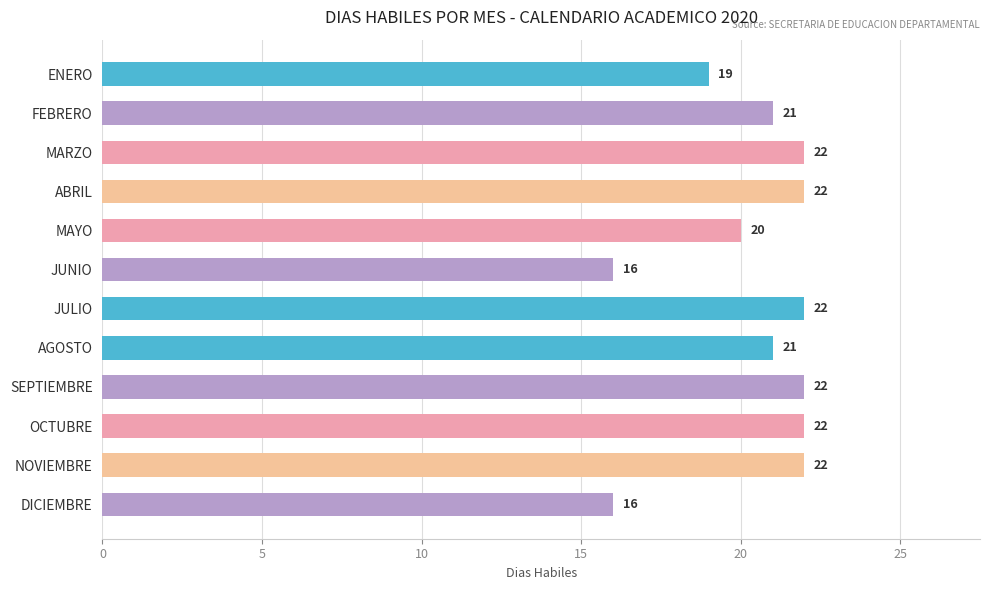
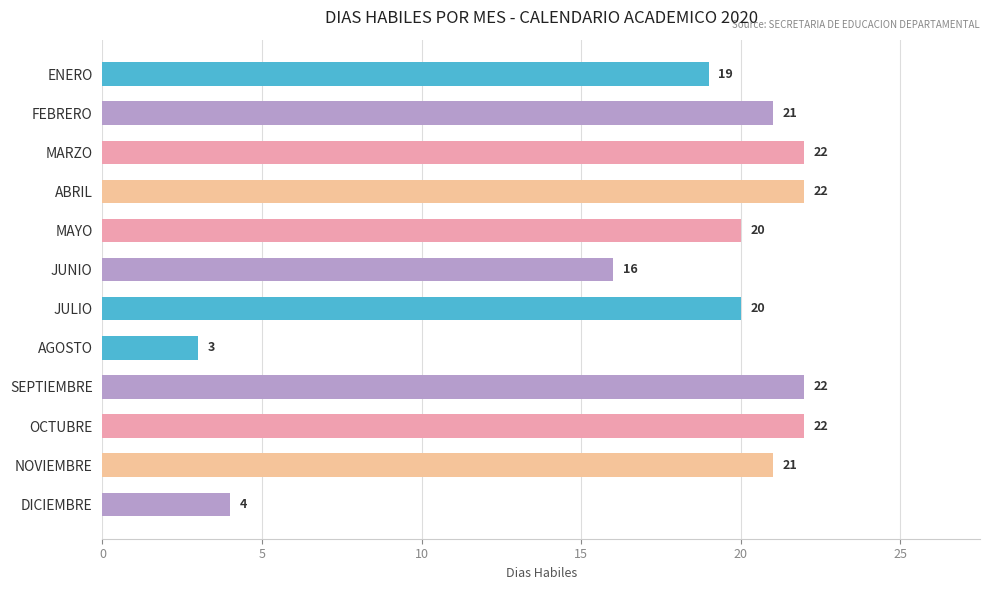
  {
    "ENERO": 19,
    "FEBRERO": 21,
    "MARZO": 22,
    "ABRIL": 22,
    "MAYO": 20,
    "JUNIO": 16,
-   "JULIO": 22,
-   "AGOSTO": 21,
+   "JULIO": 20,
+   "AGOSTO": 3,
    "SEPTIEMBRE": 22,
    "OCTUBRE": 22,
-   "NOVIEMBRE": 22,
-   "DICIEMBRE": 16
+   "NOVIEMBRE": 21,
+   "DICIEMBRE": 4
  }
